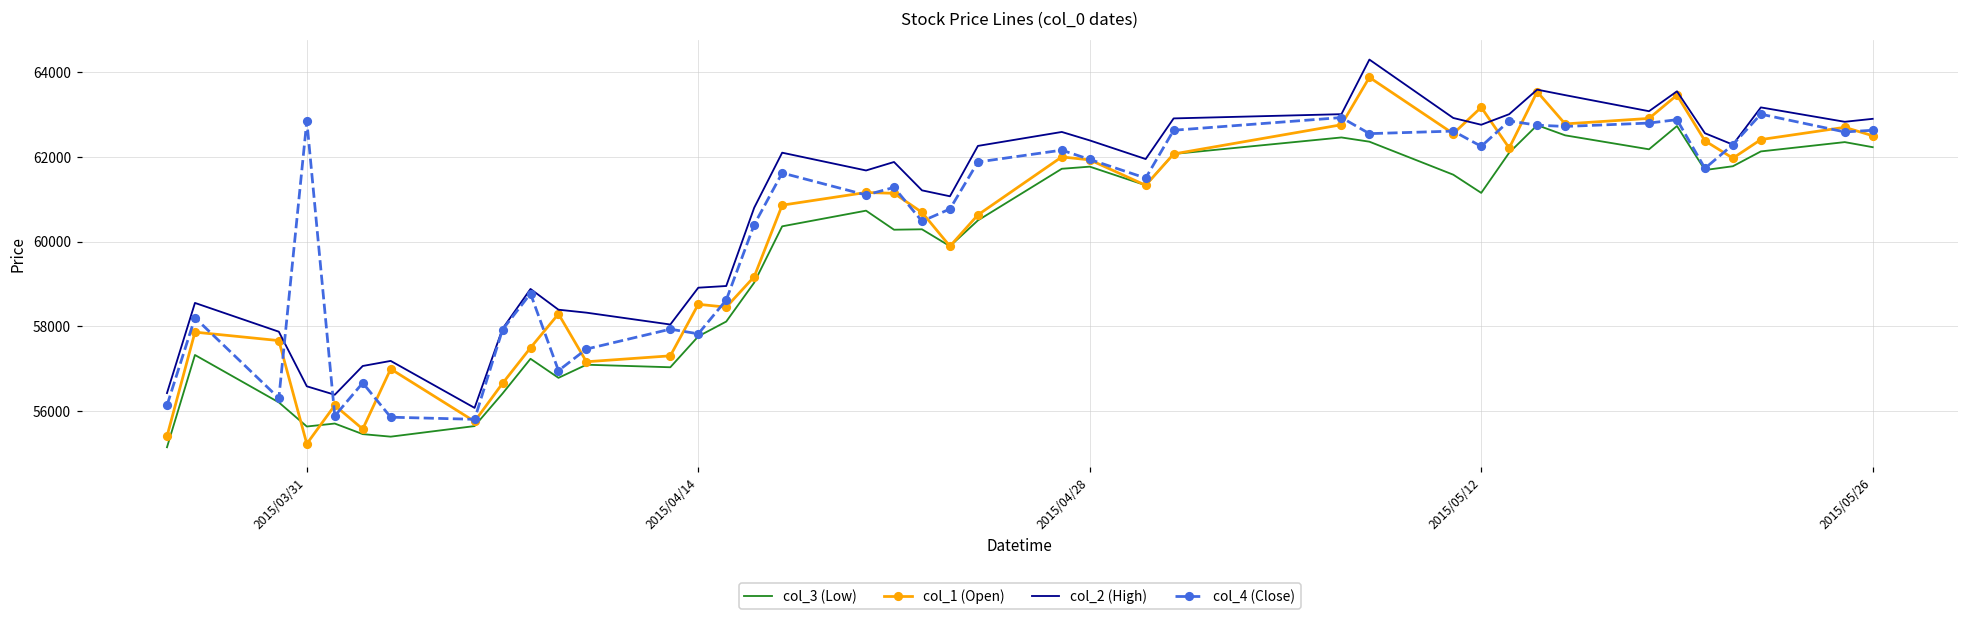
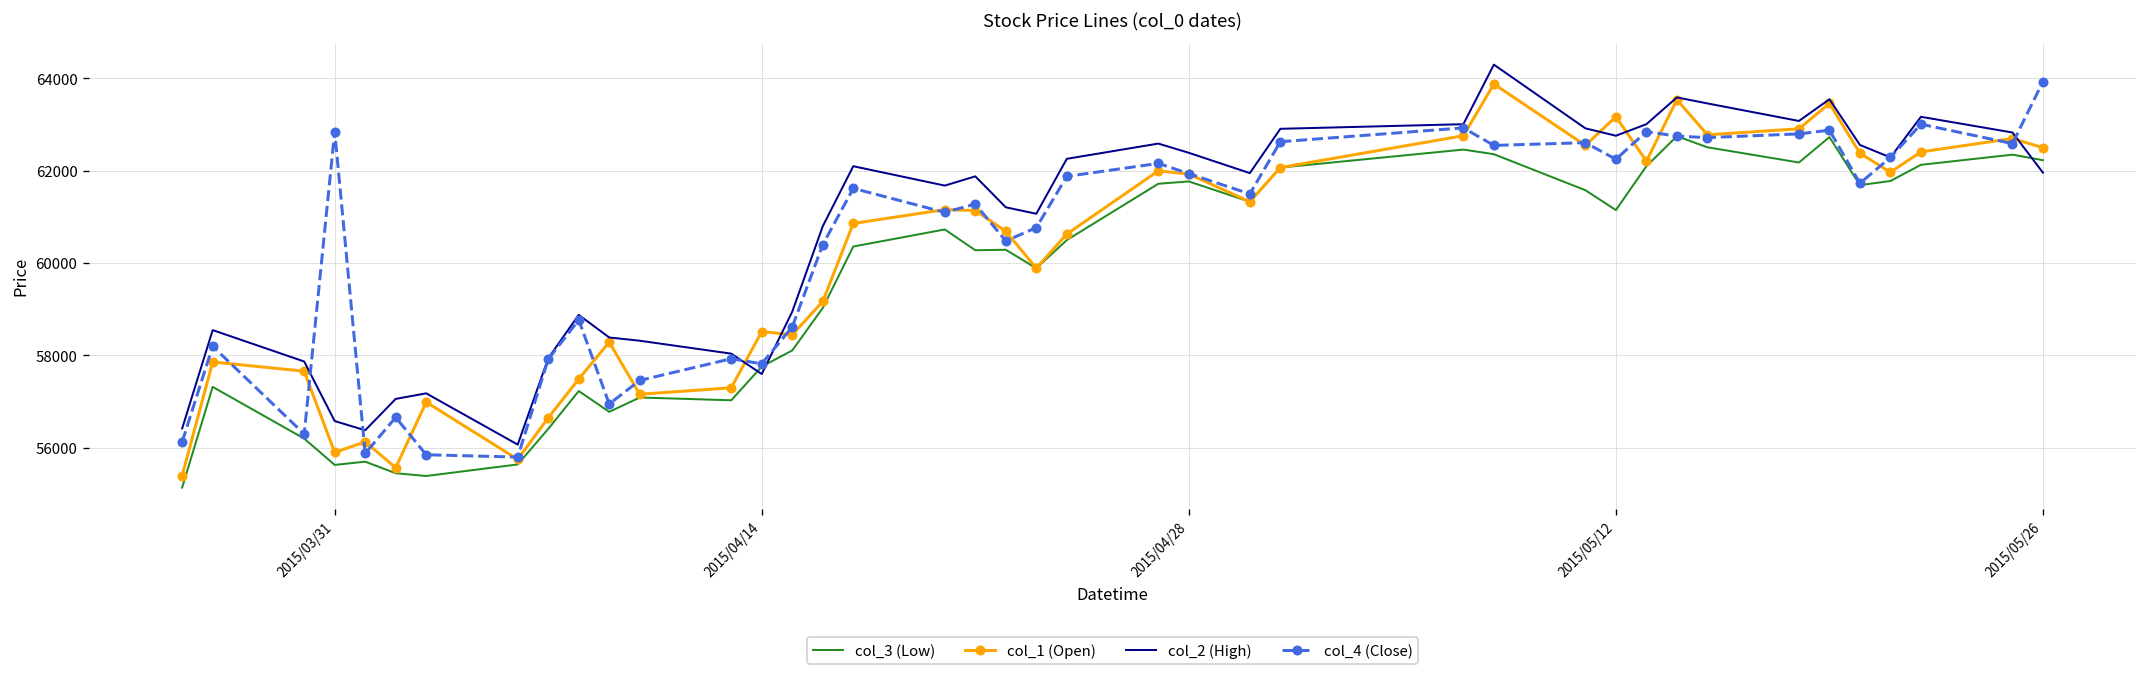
  {
    "col_3 (Low)": {
      "2015/03/31": 55600,
      "2015/04/28": 61800,
      "2015/05/12": 61200,
      "2015/05/26": 62200
    },
    "col_1 (Open)": {
-     "2015/03/31": 55200,
+     "2015/03/31": 55900,
      "2015/04/14": 58500,
      "2015/05/12": 63200,
      "2015/05/26": 62500
    },
    "col_2 (High)": {
      "2015/03/31": 56600,
-     "2015/04/14": 58900,
+     "2015/04/14": 57600,
      "2015/04/28": 62400,
      "2015/05/12": 62800,
-     "2015/05/26": 62900
+     "2015/05/26": 62000
    },
    "col_4 (Close)": {
      "2015/03/31": 62900,
      "2015/05/12": 62300,
-     "2015/05/26": 62600
+     "2015/05/26": 63900
    }
  }
